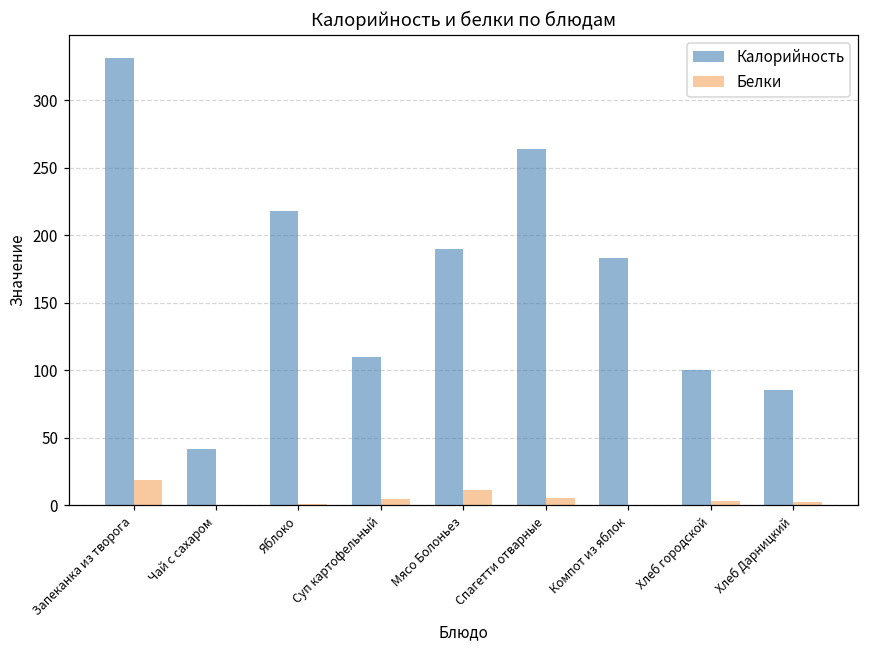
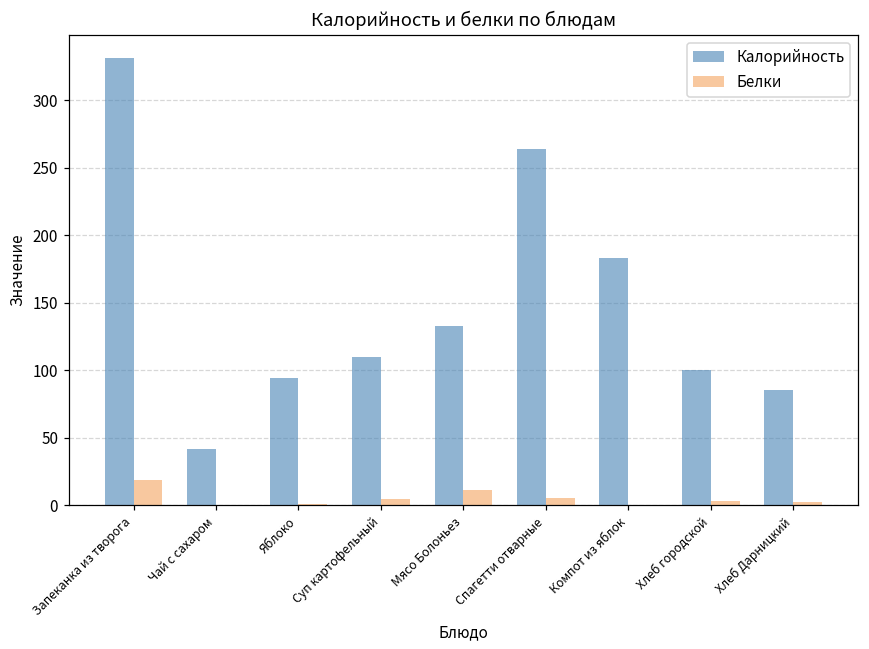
  {
    "Калорийность": {
      "Запеканка из творога": 332,
      "Чай с сахаром": 42,
-     "Яблоко": 218,
+     "Яблоко": 94,
      "Суп картофельный": 109,
-     "Мясо Болоньез": 190,
+     "Мясо Болоньез": 133,
      "Спагетти отварные": 264,
      "Компот из яблок": 183,
      "Хлеб городской": 100,
      "Хлеб Дарницкий": 85
    },
    "Белки": {
      "Запеканка из творога": 19,
      "Суп картофельный": 4,
      "Мясо Болоньез": 12,
      "Спагетти отварные": 6,
      "Хлеб городской": 3,
      "Хлеб Дарницкий": 3
    }
  }
